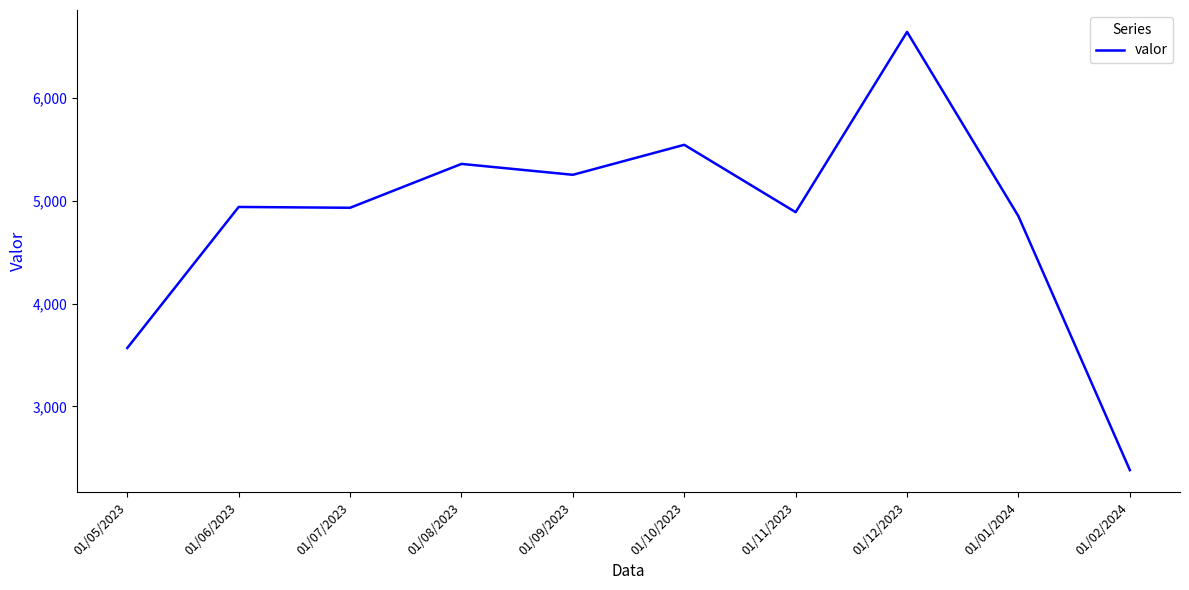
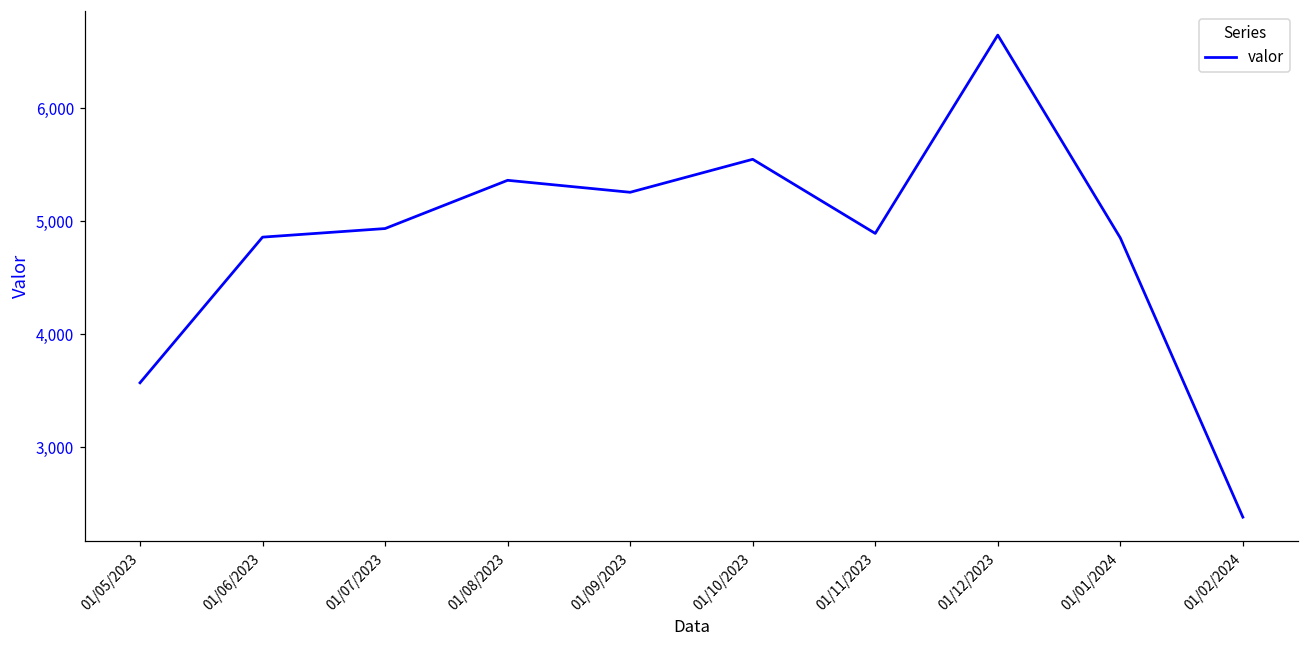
  {
    "01/05/2023": "3,570",
-   "01/06/2023": "4,940",
+   "01/06/2023": "4,860",
    "01/07/2023": "4,930",
    "01/08/2023": "5,360",
    "01/09/2023": "5,260",
    "01/10/2023": "5,550",
    "01/11/2023": "4,890",
    "01/12/2023": "6,650",
    "01/01/2024": "4,850",
    "01/02/2024": "2,380"
  }
